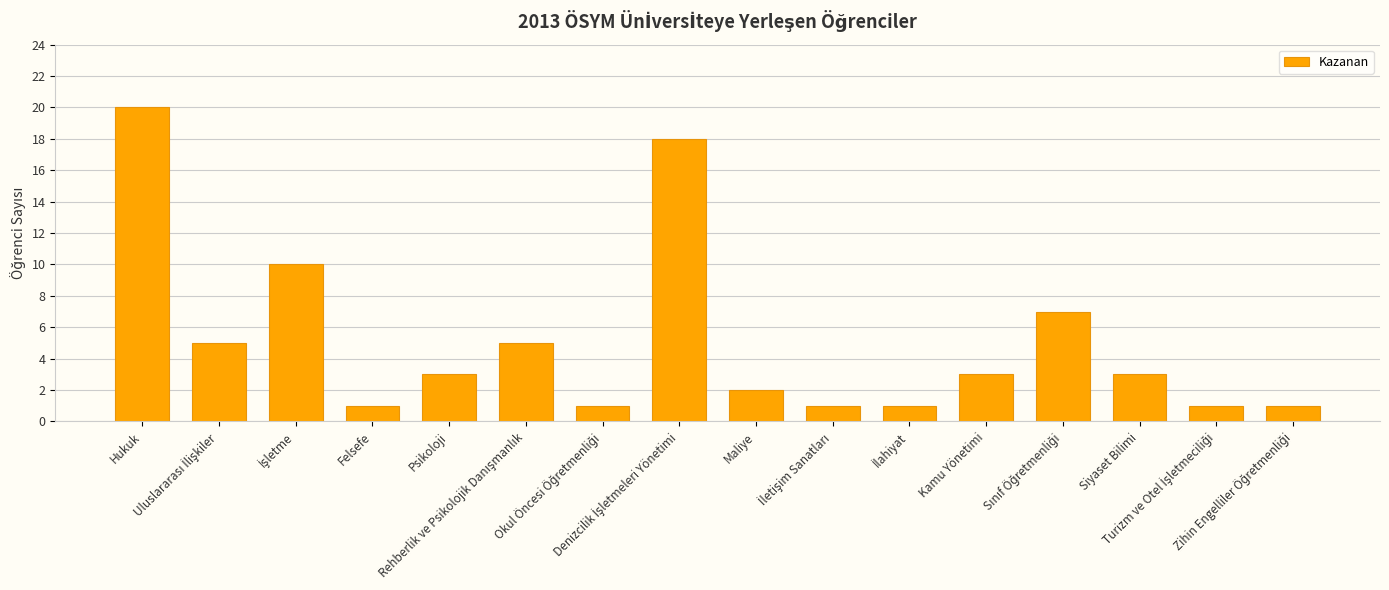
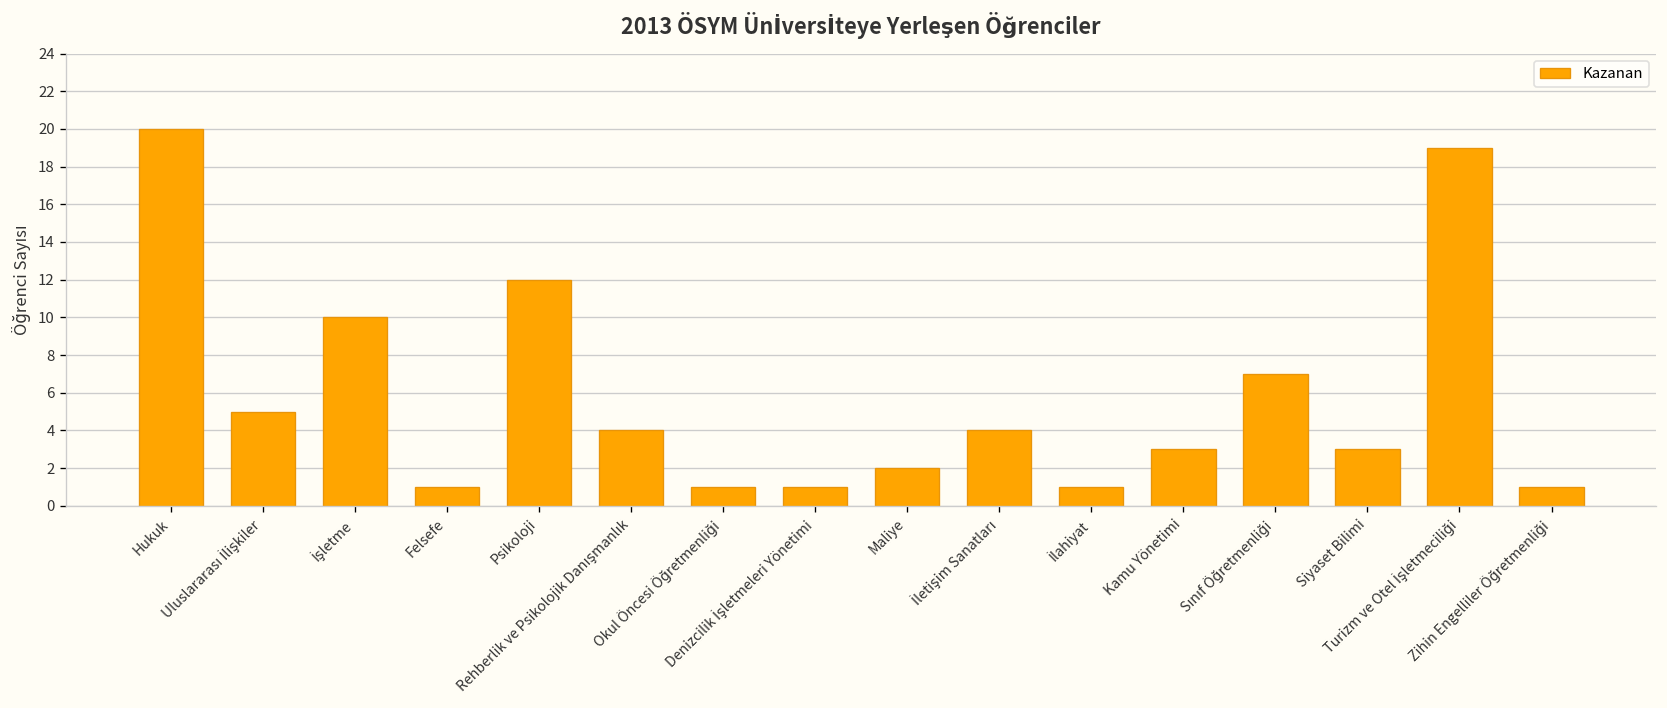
  {
    "Hukuk": 20,
    "Uluslararası İlişkiler": 5,
    "İşletme": 10,
    "Felsefe": 1,
-   "Psikoloji": 3,
-   "Rehberlik ve Psikolojik Danışmanlık": 5,
+   "Psikoloji": 12,
+   "Rehberlik ve Psikolojik Danışmanlık": 4,
    "Okul Öncesi Öğretmenliği": 1,
-   "Denizcilik İşletmeleri Yönetimi": 18,
+   "Denizcilik İşletmeleri Yönetimi": 1,
    "Maliye": 2,
-   "İletişim Sanatları": 1,
+   "İletişim Sanatları": 4,
    "İlahiyat": 1,
    "Kamu Yönetimi": 3,
    "Sınıf Öğretmenliği": 7,
    "Siyaset Bilimi": 3,
-   "Turizm ve Otel İşletmeciliği": 1,
+   "Turizm ve Otel İşletmeciliği": 19,
    "Zihin Engelliler Öğretmenliği": 1
  }
